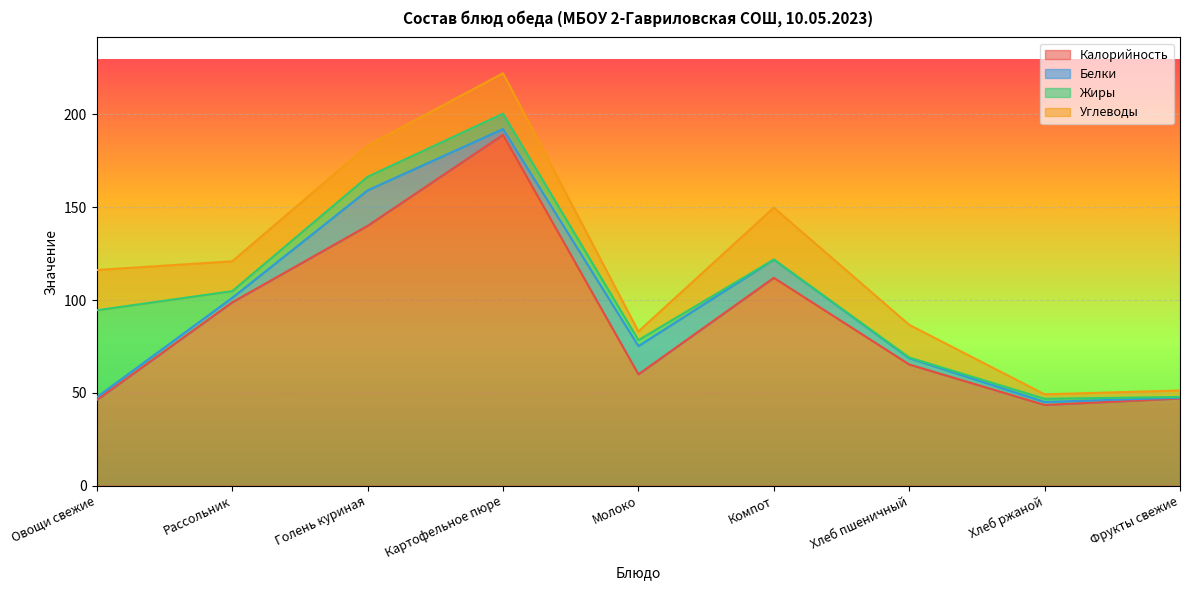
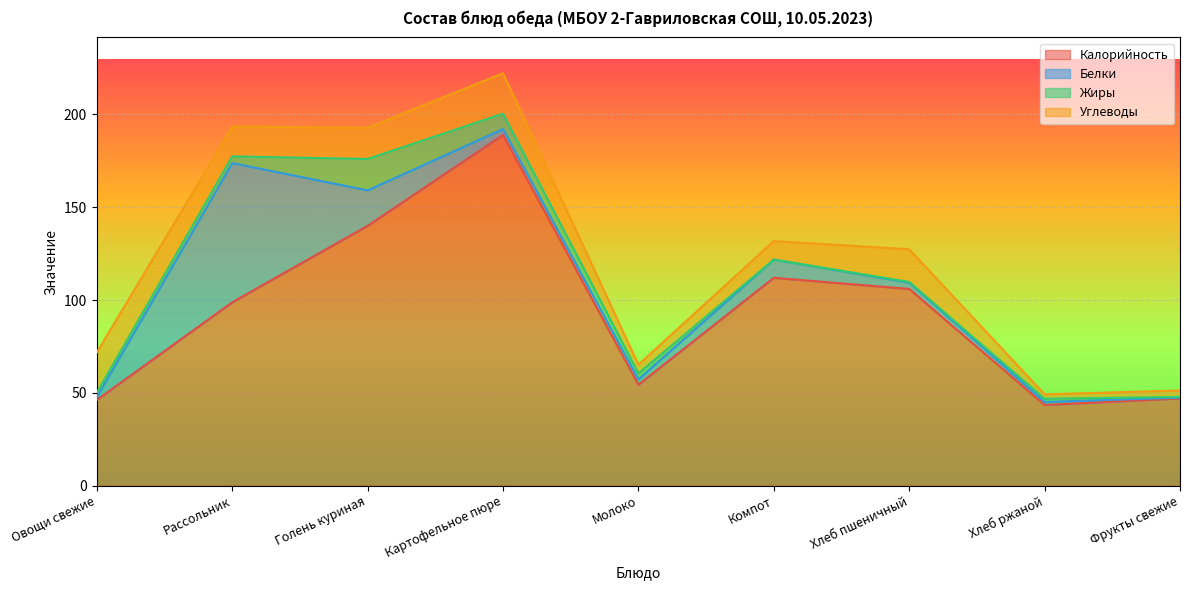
  {
    "Калорийность": {
      "Овощи свежие": 46,
      "Рассольник": 99,
      "Голень куриная": 140,
      "Картофельное пюре": 189,
-     "Молоко": 60,
+     "Молоко": 54,
      "Компот": 112,
-     "Хлеб пшеничный": 65,
+     "Хлеб пшеничный": 106,
      "Хлеб ржаной": 44
    },
    "Белки": {
      "Овощи свежие": 2,
-     "Рассольник": 2,
+     "Рассольник": 75,
      "Голень куриная": 19,
      "Картофельное пюре": 3,
-     "Молоко": 15,
+     "Молоко": 3,
      "Хлеб ржаной": 2
    },
    "Жиры": {
-     "Овощи свежие": 47,
+     "Овощи свежие": 2,
      "Рассольник": 4,
-     "Голень куриная": 7,
+     "Голень куриная": 17,
      "Картофельное пюре": 8,
      "Молоко": 3,
      "Хлеб ржаной": 2
    },
    "Углеводы": {
      "Овощи свежие": 22,
      "Рассольник": 16,
      "Голень куриная": 17,
      "Картофельное пюре": 22,
      "Молоко": 5,
-     "Компот": 28,
+     "Компот": 10,
      "Хлеб пшеничный": 18,
      "Хлеб ржаной": 2,
      "Фрукты свежие": 4
    }
  }
